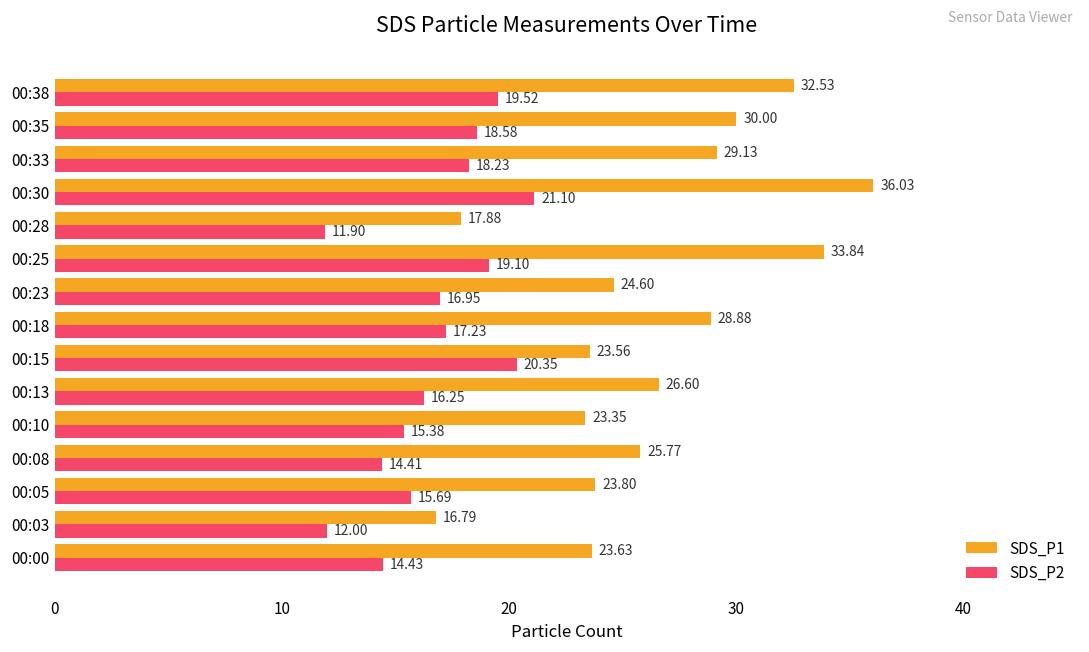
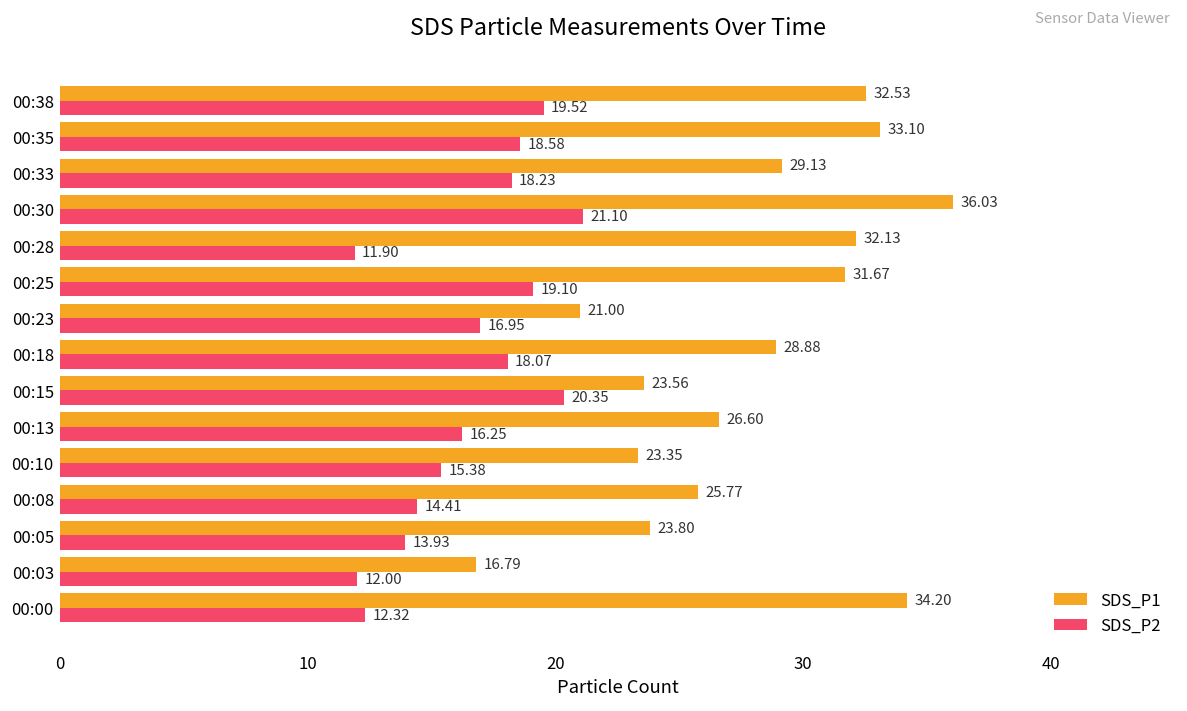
  {
    "SDS_P1": {
      "00:38": 32.53,
-     "00:35": 30.00,
+     "00:35": 33.10,
      "00:33": 29.13,
      "00:30": 36.03,
-     "00:28": 17.88,
-     "00:25": 33.84,
-     "00:23": 24.60,
+     "00:28": 32.13,
+     "00:25": 31.67,
+     "00:23": 21.00,
      "00:18": 28.88,
      "00:15": 23.56,
      "00:13": 26.60,
      "00:10": 23.35,
      "00:08": 25.77,
      "00:05": 23.80,
      "00:03": 16.79,
-     "00:00": 23.63
+     "00:00": 34.20
    },
    "SDS_P2": {
      "00:38": 19.52,
      "00:35": 18.58,
      "00:33": 18.23,
      "00:30": 21.10,
      "00:28": 11.90,
      "00:25": 19.10,
      "00:23": 16.95,
-     "00:18": 17.23,
+     "00:18": 18.07,
      "00:15": 20.35,
      "00:13": 16.25,
      "00:10": 15.38,
      "00:08": 14.41,
-     "00:05": 15.69,
+     "00:05": 13.93,
      "00:03": 12.00,
-     "00:00": 14.43
+     "00:00": 12.32
    }
  }
